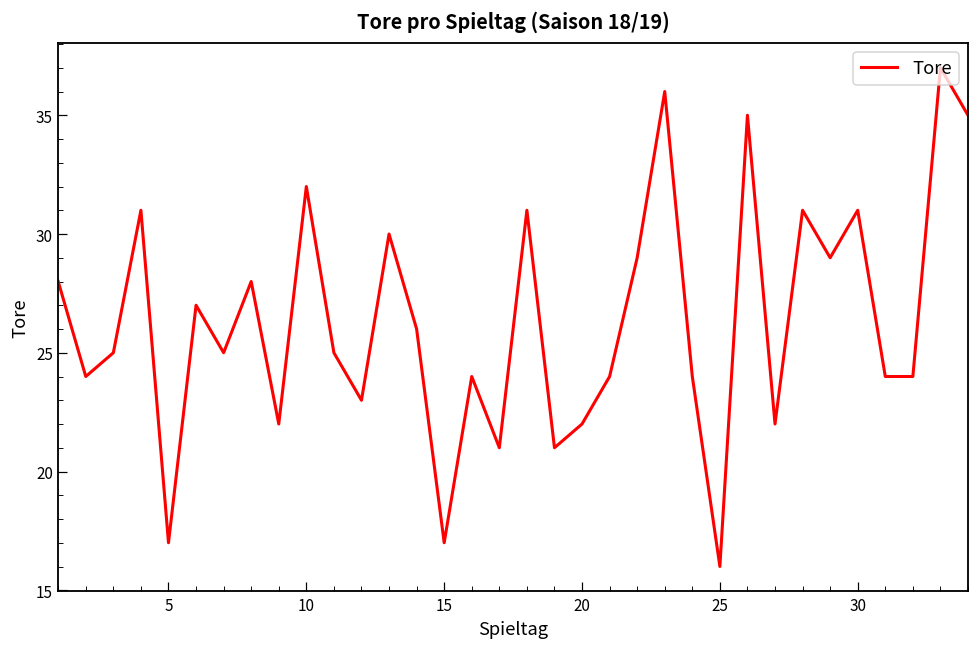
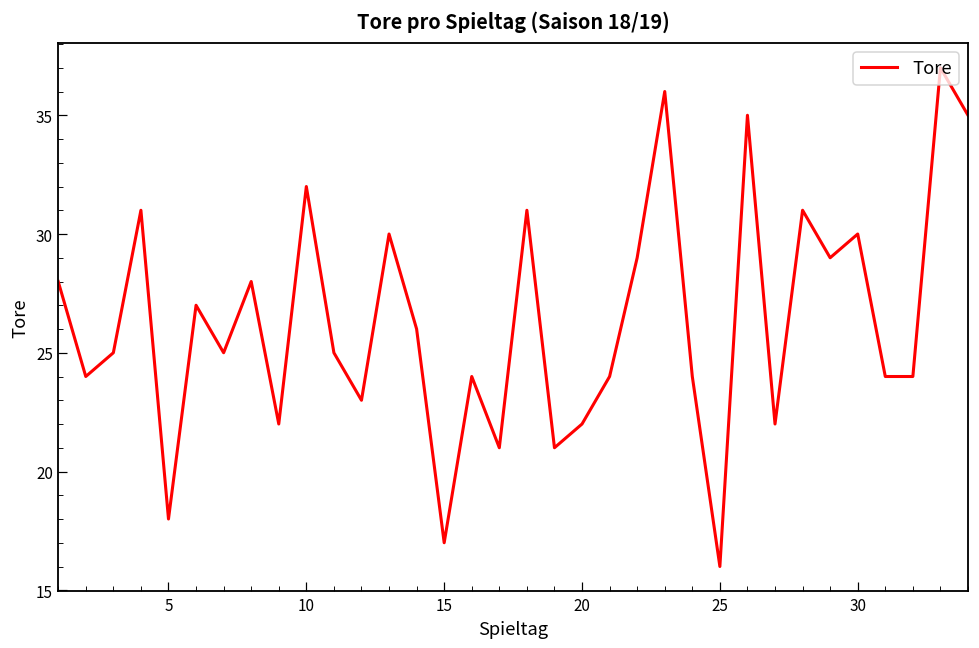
  {
-   "5": 17,
+   "5": 18,
    "10": 32,
    "15": 17,
    "20": 22,
    "25": 16,
-   "30": 31
+   "30": 30
  }
